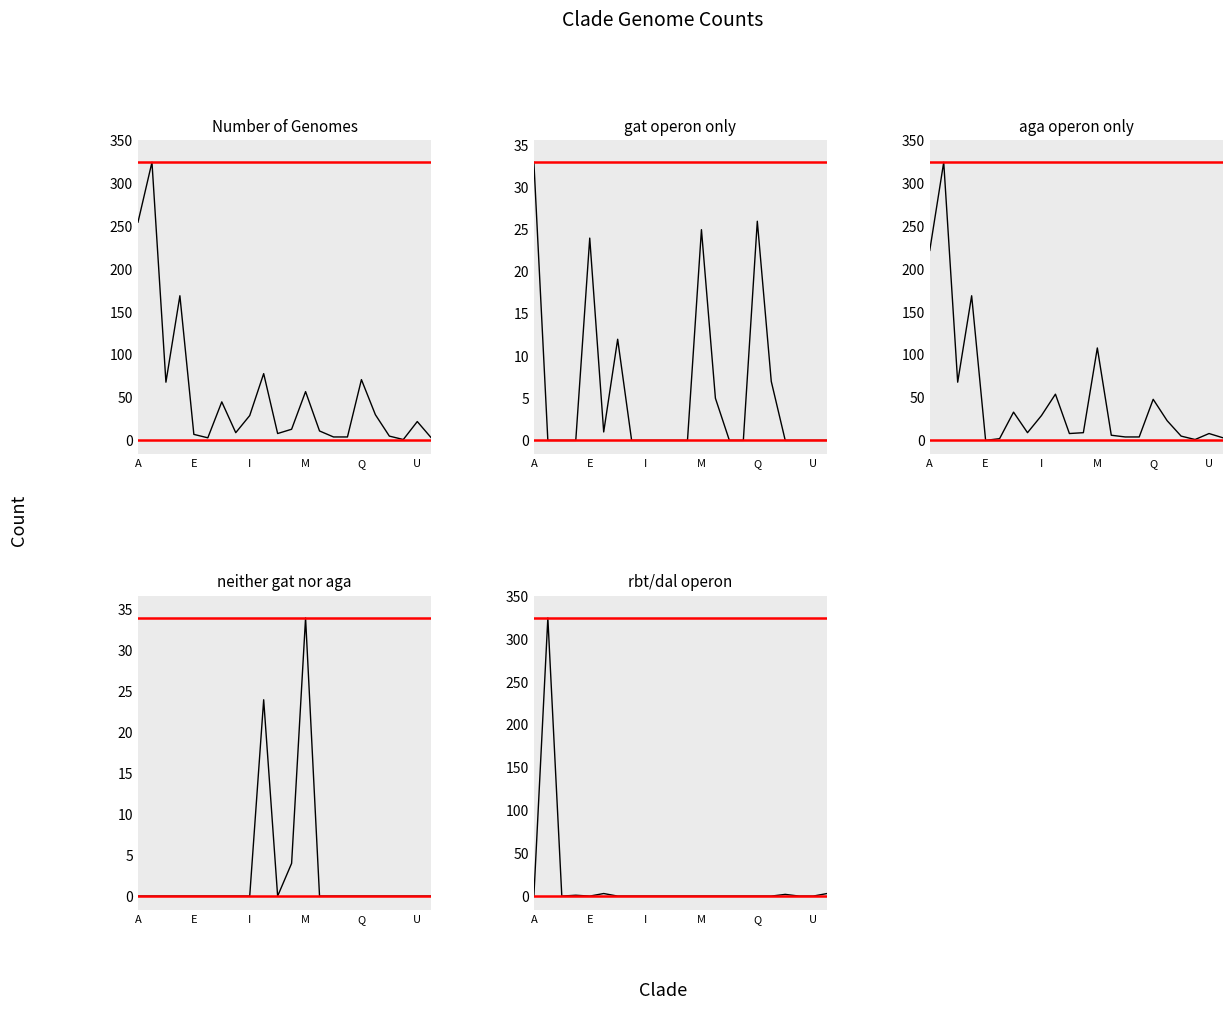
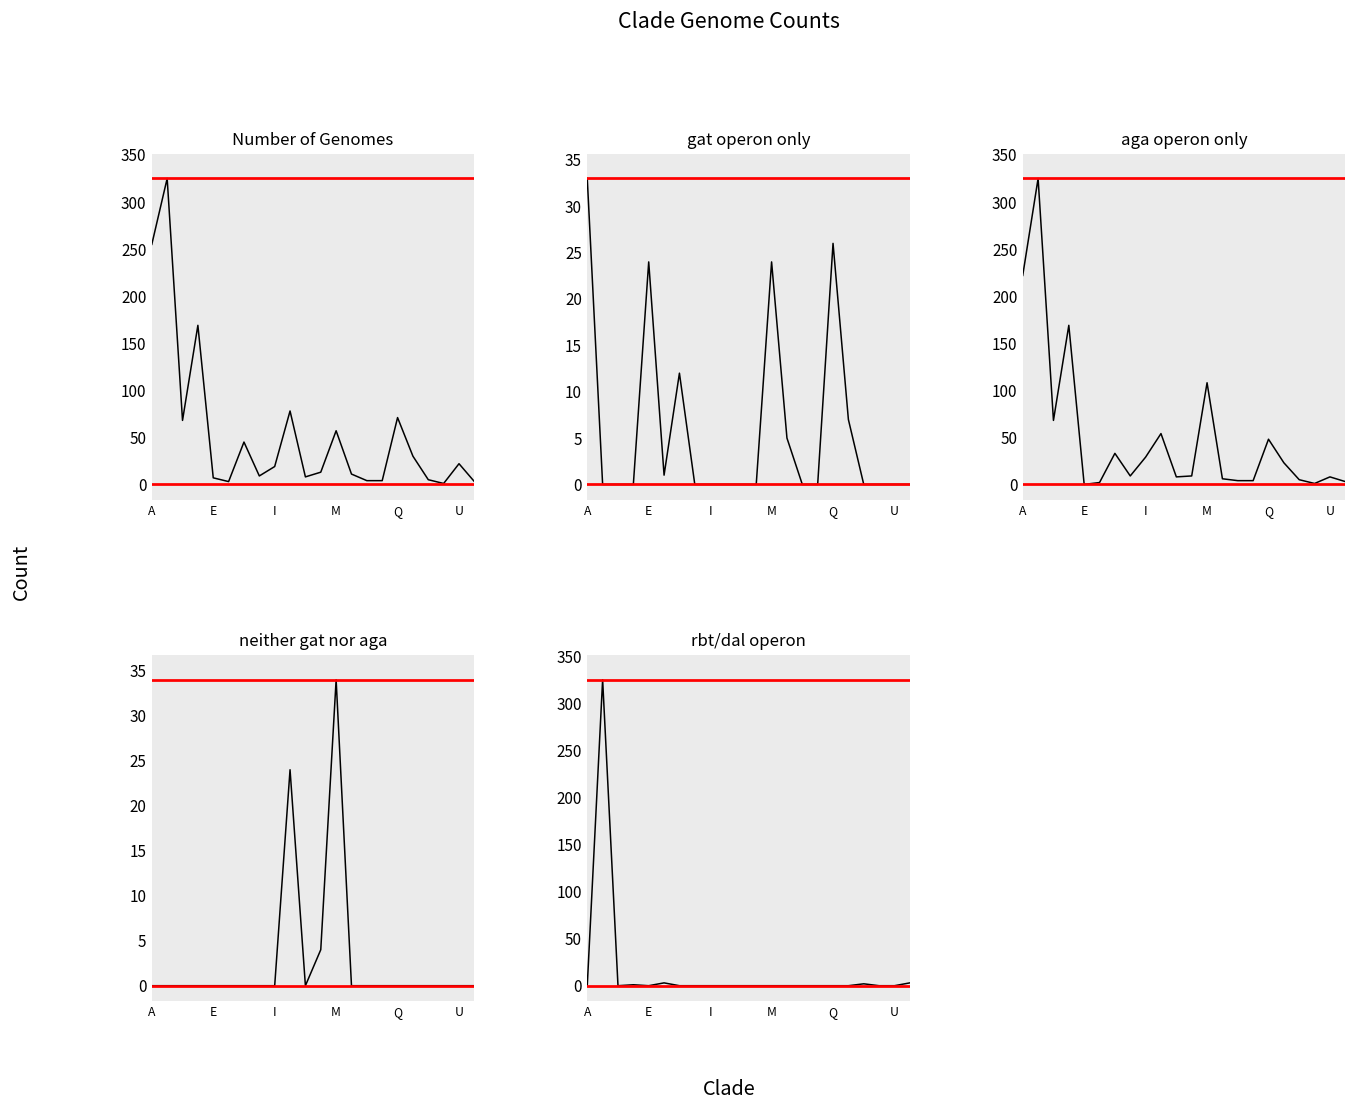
  {
    "Number of Genomes": {
      "A": 260,
      "E": 10,
-     "I": 30,
+     "I": 20,
      "M": 60,
      "Q": 70,
      "U": 20
    },
    "gat operon only": {
      "A": 33,
      "E": 24,
      "I": 0,
-     "M": 25,
+     "M": 24,
      "Q": 26,
      "U": 0
    },
    "aga operon only": {
      "A": 220,
      "E": 0,
      "I": 30,
      "M": 110,
      "Q": 50,
      "U": 10
    },
    "neither gat nor aga": {
      "A": 0,
      "E": 0,
      "I": 0,
      "M": 34,
      "Q": 0,
      "U": 0
    },
    "rbt/dal operon": {
      "A": 0,
      "E": 0,
      "I": 0,
      "M": 0,
      "Q": 0,
      "U": 0
    }
  }
